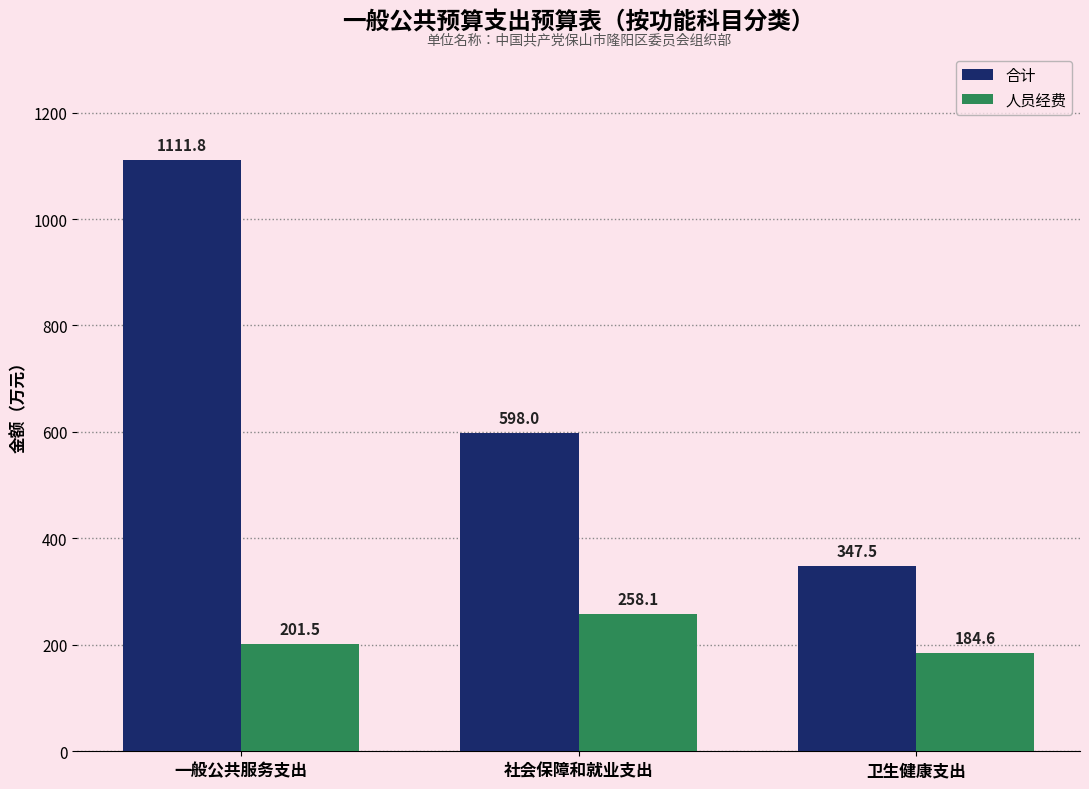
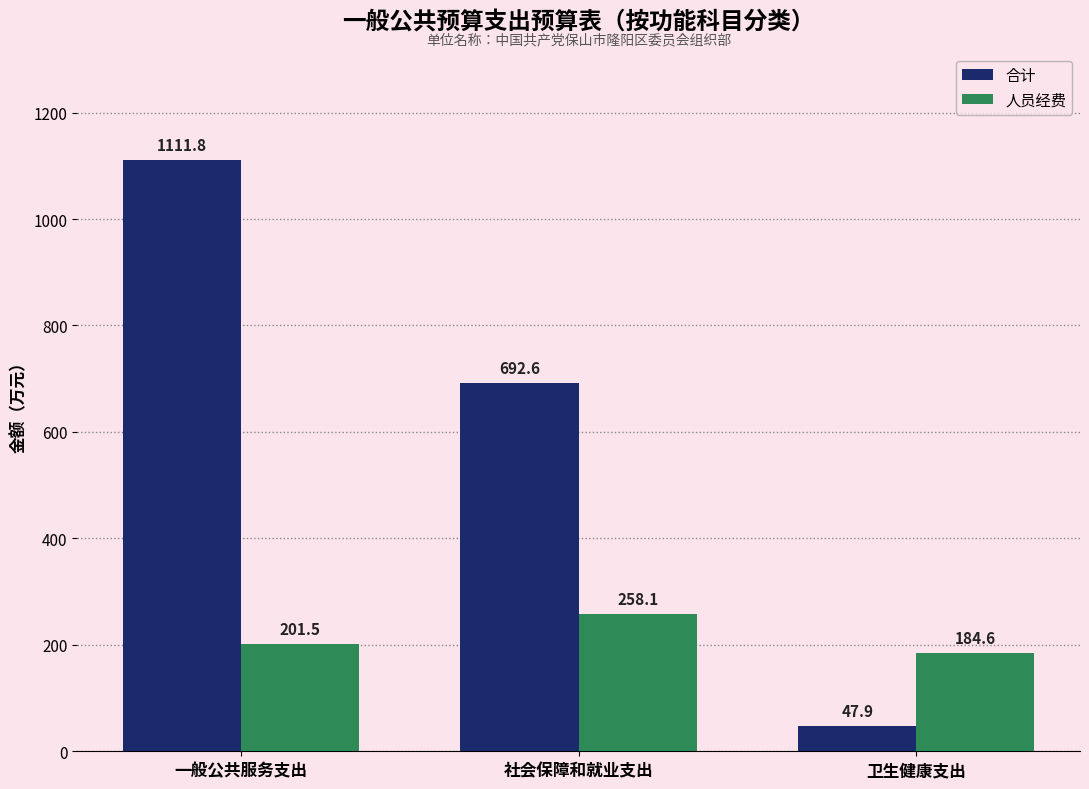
  {
    "合计": {
      "一般公共服务支出": 1111.8,
-     "社会保障和就业支出": 598.0,
-     "卫生健康支出": 347.5
+     "社会保障和就业支出": 692.6,
+     "卫生健康支出": 47.9
    },
    "人员经费": {
      "一般公共服务支出": 201.5,
      "社会保障和就业支出": 258.1,
      "卫生健康支出": 184.6
    }
  }
